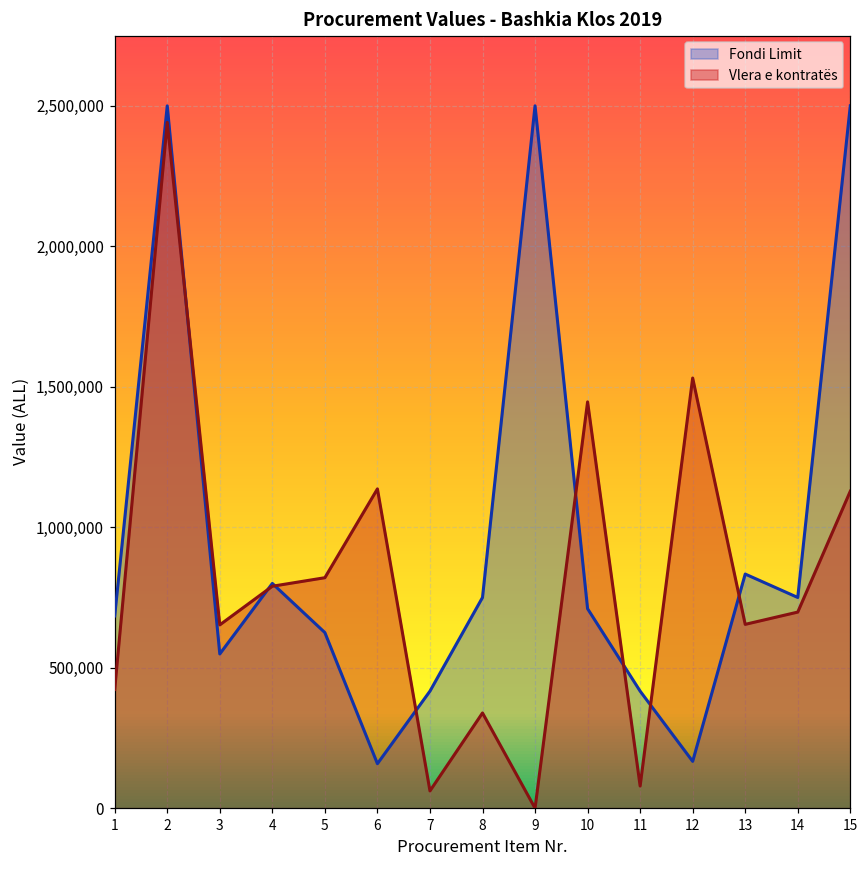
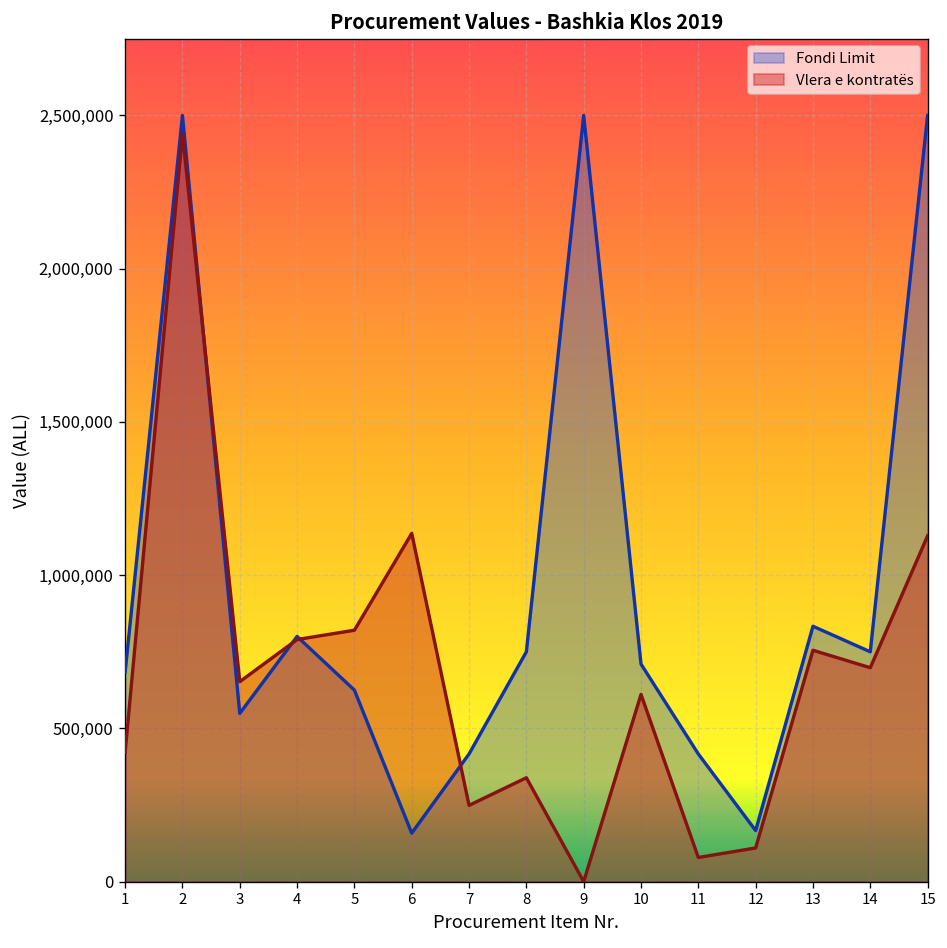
  {
    "Fondi Limit": {
      "1": "680,000",
      "2": "2,500,000",
      "3": "550,000",
      "5": "620,000",
      "6": "160,000",
      "7": "420,000",
      "8": "750,000",
      "9": "2,500,000",
      "10": "710,000",
      "11": "420,000",
      "12": "170,000",
      "13": "830,000",
      "14": "750,000",
      "15": "2,500,000"
    },
    "Vlera e kontratës": {
      "1": "420,000",
      "2": "2,440,000",
      "3": "650,000",
      "5": "820,000",
      "6": "1,140,000",
-     "7": "60,000",
+     "7": "250,000",
      "8": "340,000",
      "9": "0",
-     "10": "1,450,000",
+     "10": "610,000",
      "11": "80,000",
-     "12": "1,530,000",
-     "13": "650,000",
+     "12": "110,000",
+     "13": "750,000",
      "14": "700,000",
      "15": "1,130,000"
    }
  }
